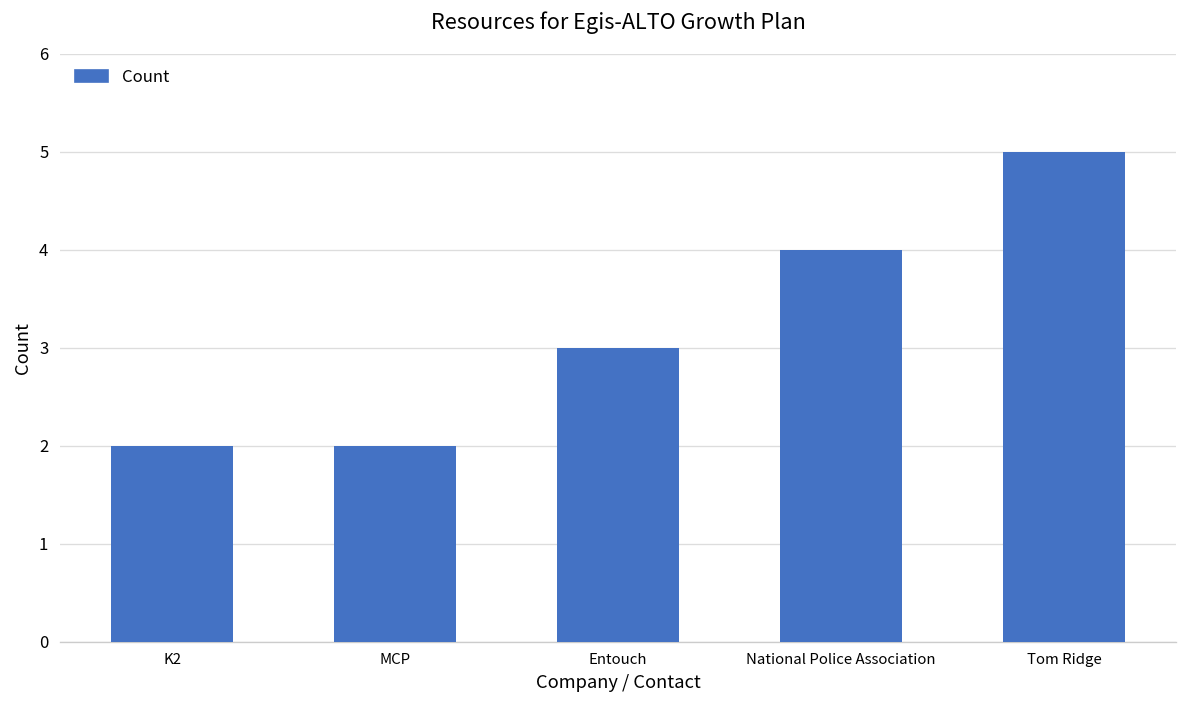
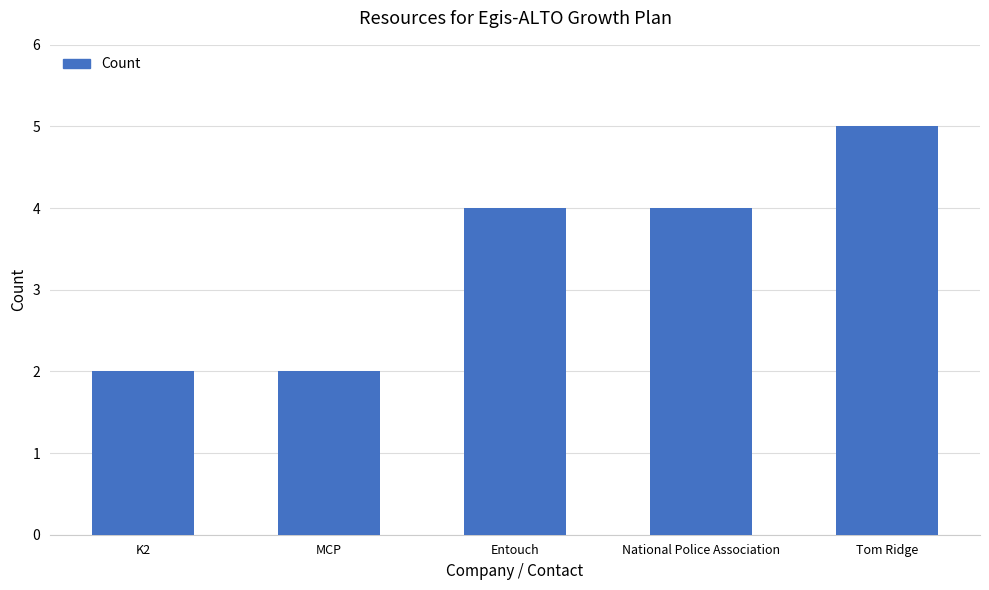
  {
    "K2": 2,
    "MCP": 2,
-   "Entouch": 3,
+   "Entouch": 4,
    "National Police Association": 4,
    "Tom Ridge": 5
  }
